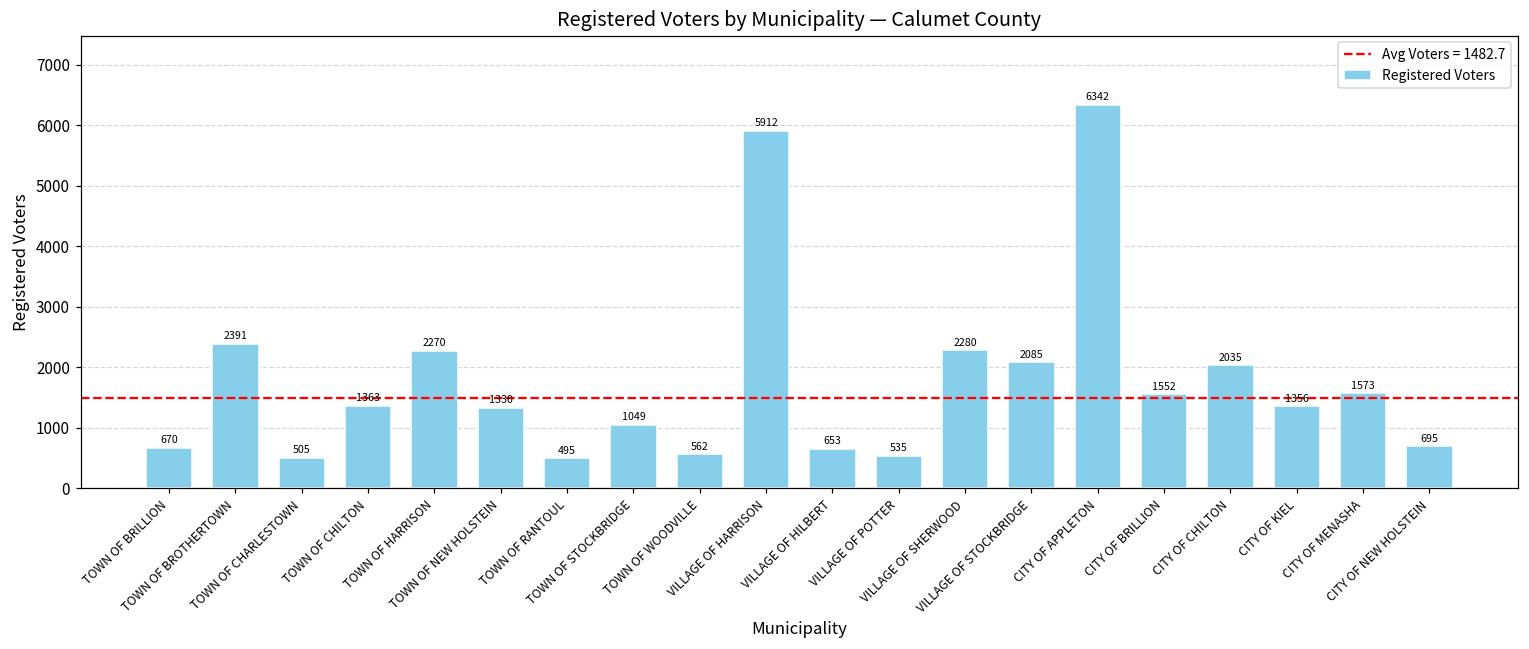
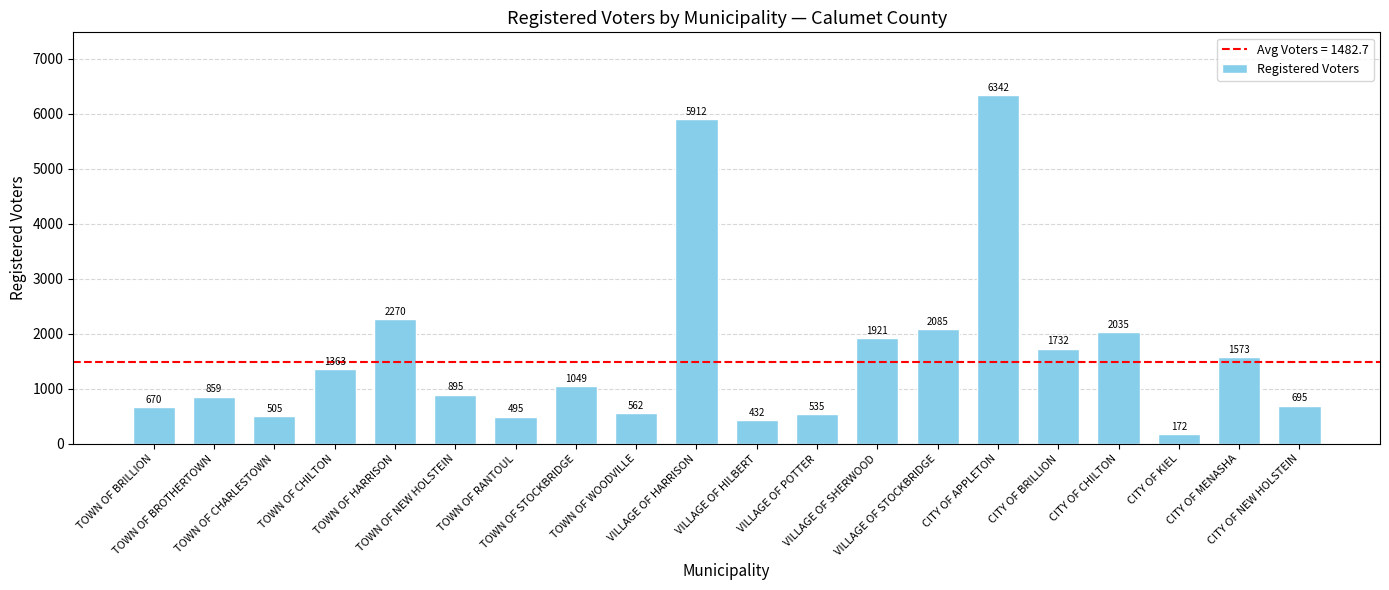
  {
    "TOWN OF BRILLION": 670,
-   "TOWN OF BROTHERTOWN": 2391,
+   "TOWN OF BROTHERTOWN": 859,
    "TOWN OF CHARLESTOWN": 505,
    "TOWN OF CHILTON": 1363,
    "TOWN OF HARRISON": 2270,
-   "TOWN OF NEW HOLSTEIN": 1330,
+   "TOWN OF NEW HOLSTEIN": 895,
    "TOWN OF RANTOUL": 495,
    "TOWN OF STOCKBRIDGE": 1049,
    "TOWN OF WOODVILLE": 562,
    "VILLAGE OF HARRISON": 5912,
-   "VILLAGE OF HILBERT": 653,
+   "VILLAGE OF HILBERT": 432,
    "VILLAGE OF POTTER": 535,
-   "VILLAGE OF SHERWOOD": 2280,
+   "VILLAGE OF SHERWOOD": 1921,
    "VILLAGE OF STOCKBRIDGE": 2085,
    "CITY OF APPLETON": 6342,
-   "CITY OF BRILLION": 1552,
+   "CITY OF BRILLION": 1732,
    "CITY OF CHILTON": 2035,
-   "CITY OF KIEL": 1356,
+   "CITY OF KIEL": 172,
    "CITY OF MENASHA": 1573,
    "CITY OF NEW HOLSTEIN": 695
  }
